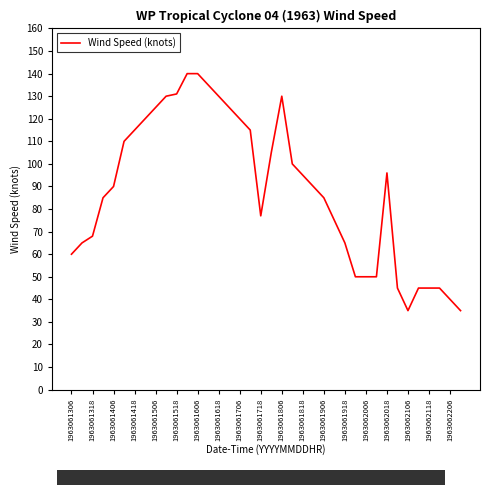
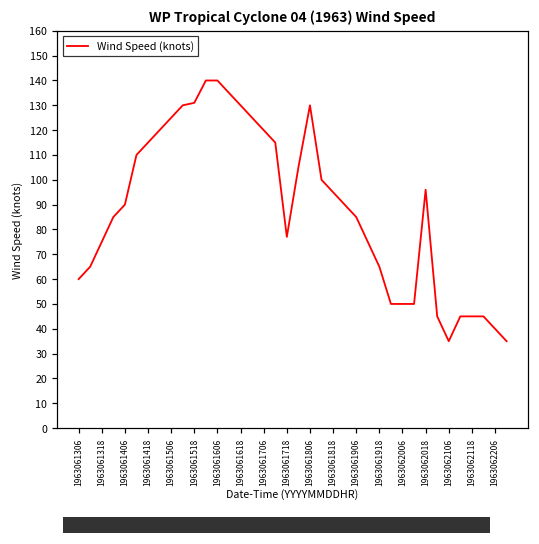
  {
    "1963061306": 60,
-   "1963061318": 68,
+   "1963061318": 75,
    "1963061406": 90,
    "1963061418": 115,
    "1963061506": 125,
    "1963061518": 131,
    "1963061606": 140,
    "1963061618": 130,
    "1963061706": 120,
    "1963061718": 77,
    "1963061806": 130,
    "1963061818": 95,
    "1963061906": 85,
    "1963061918": 65,
    "1963062006": 50,
    "1963062018": 96,
    "1963062106": 35,
    "1963062118": 45,
    "1963062206": 40
  }
